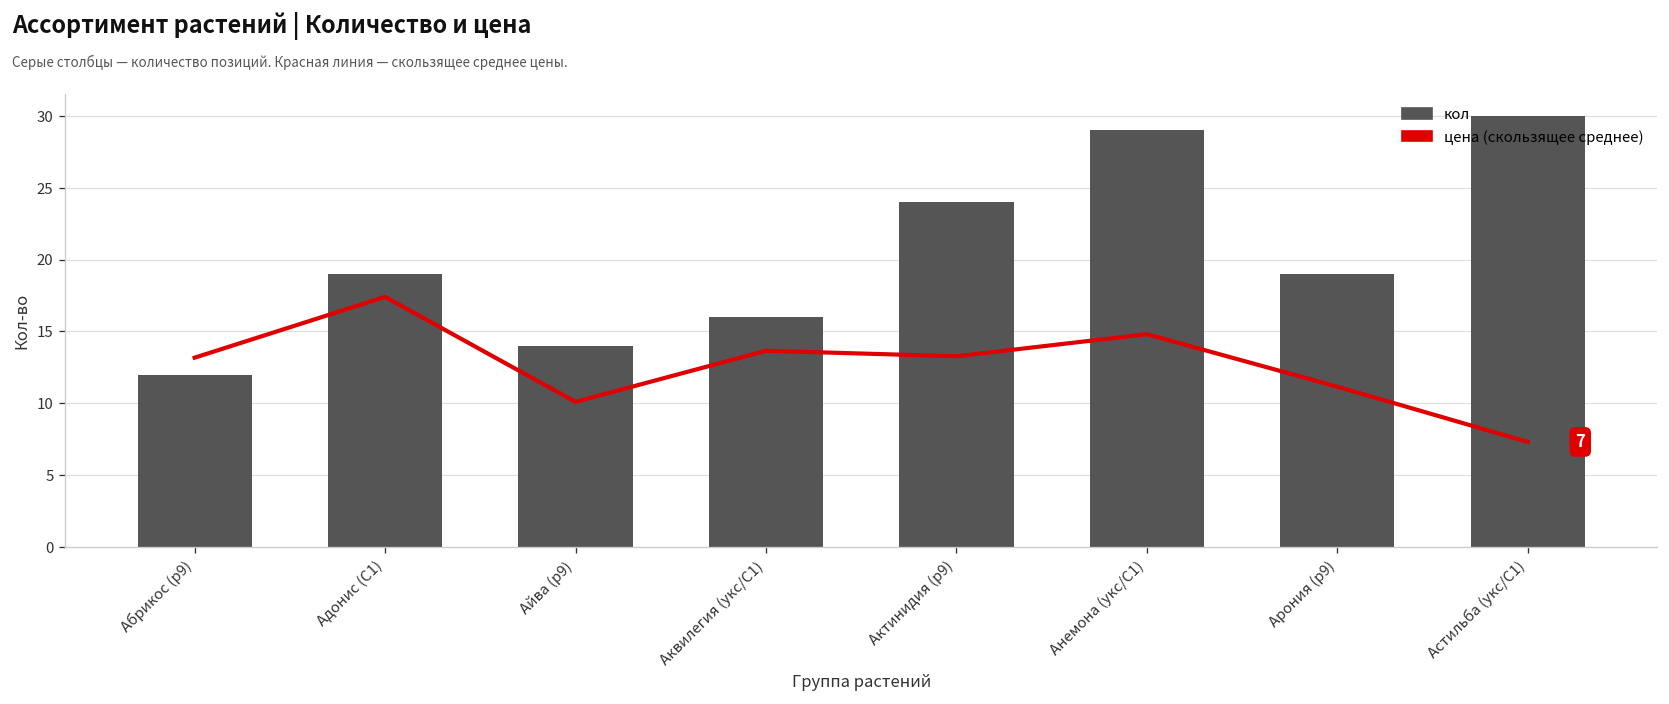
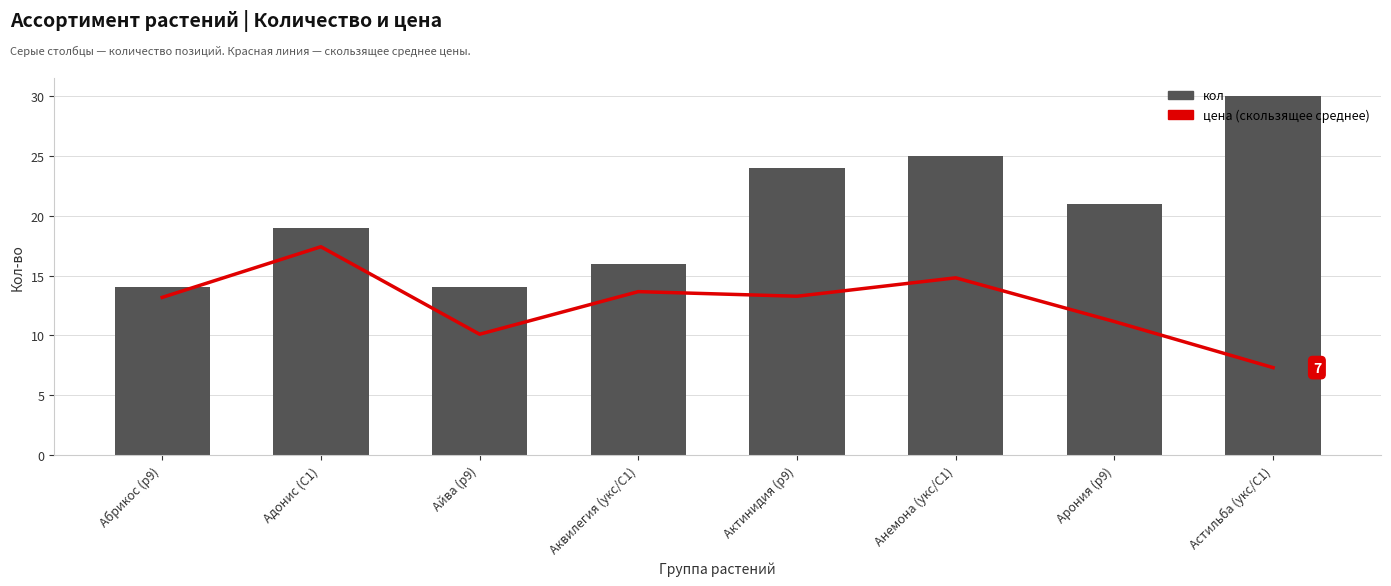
  {
    "кол": {
-     "Абрикос (р9)": 12,
+     "Абрикос (р9)": 14,
      "Адонис (С1)": 19,
      "Айва (р9)": 14,
      "Аквилегия (укс/С1)": 16,
      "Актинидия (р9)": 24,
-     "Анемона (укс/С1)": 29,
-     "Арония (р9)": 19
+     "Анемона (укс/С1)": 25,
+     "Арония (р9)": 21
    },
    "цена (скользящее среднее)": {
      "Абрикос (р9)": 13,
      "Адонис (С1)": 17.4,
      "Айва (р9)": 10,
      "Аквилегия (укс/С1)": 13.7,
      "Актинидия (р9)": 13.3,
      "Анемона (укс/С1)": 15,
      "Арония (р9)": 11,
      "Астильба (укс/С1)": 7.3
    }
  }
